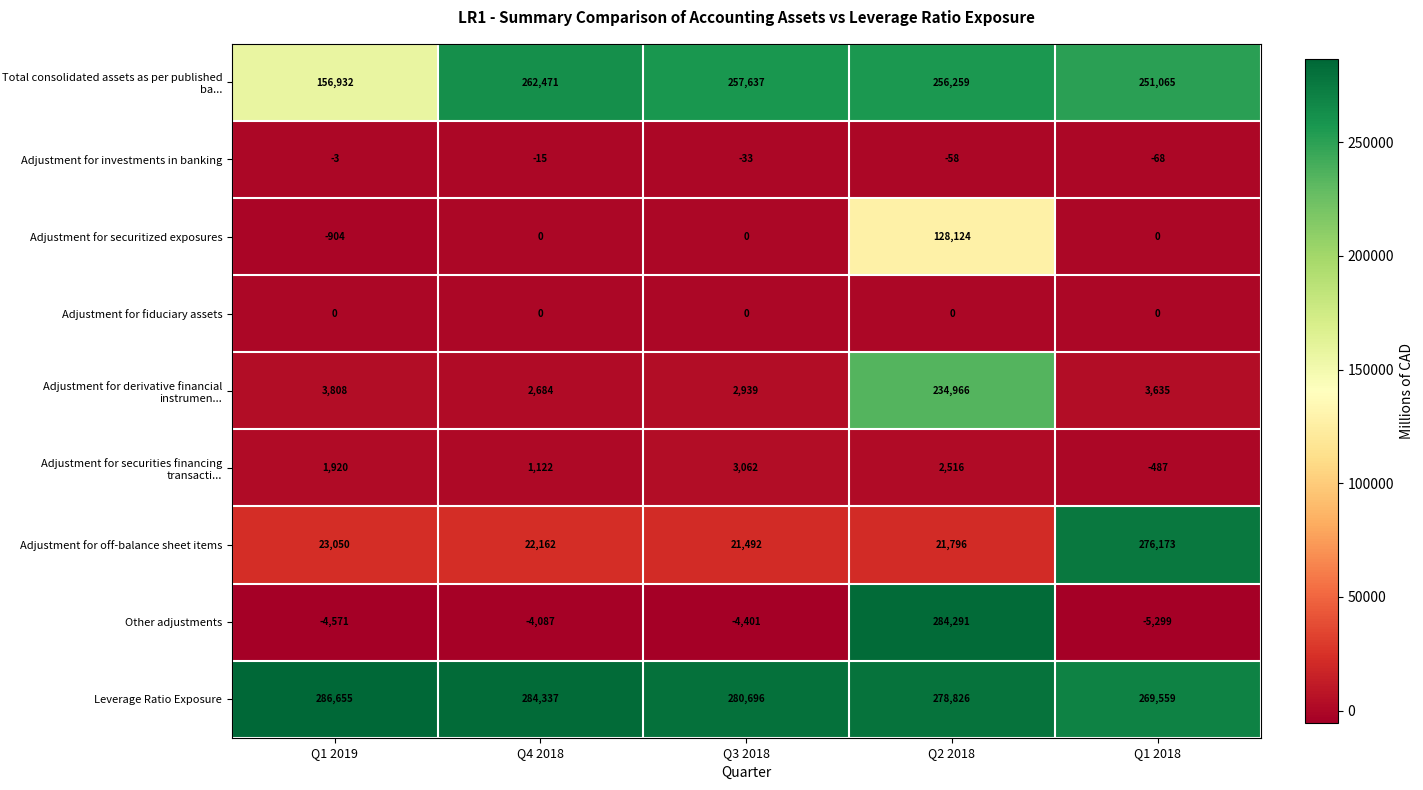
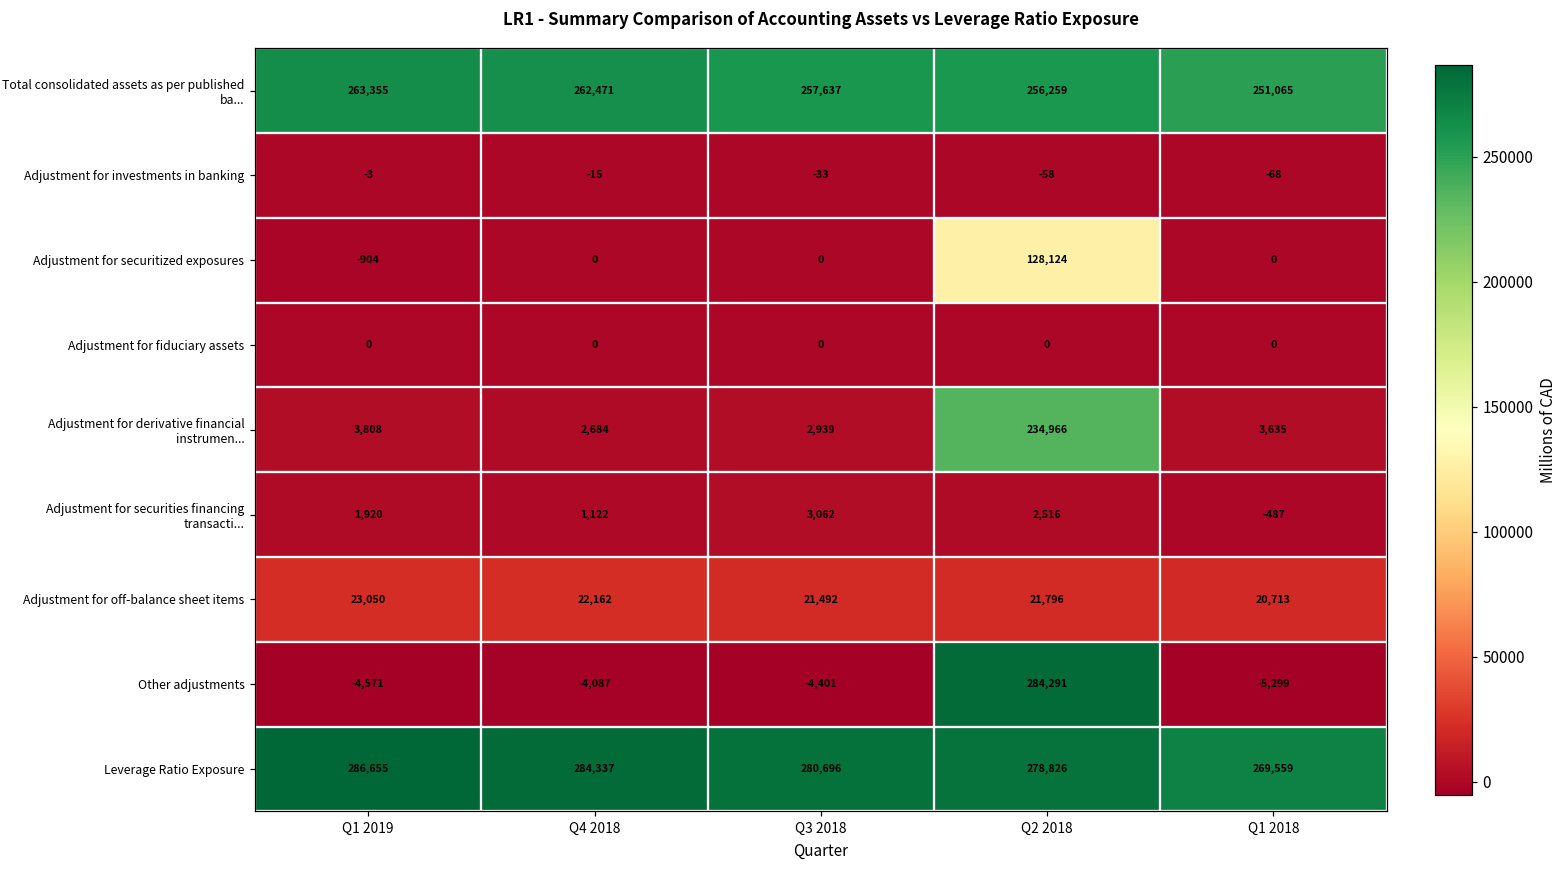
  {
    "Total consolidated assets as per published ba...": {
-     "Q1 2019": "156,932",
+     "Q1 2019": "263,355",
      "Q4 2018": "262,471",
      "Q3 2018": "257,637",
      "Q2 2018": "256,259",
      "Q1 2018": "251,065"
    },
    "Adjustment for investments in banking": {
      "Q1 2019": "-3",
      "Q4 2018": "-15",
      "Q3 2018": "-33",
      "Q2 2018": "-58",
      "Q1 2018": "-68"
    },
    "Adjustment for securitized exposures": {
      "Q1 2019": "-904",
      "Q4 2018": "0",
      "Q3 2018": "0",
      "Q2 2018": "128,124",
      "Q1 2018": "0"
    },
    "Adjustment for fiduciary assets": {
      "Q1 2019": "0",
      "Q4 2018": "0",
      "Q3 2018": "0",
      "Q2 2018": "0",
      "Q1 2018": "0"
    },
    "Adjustment for derivative financial instrumen...": {
      "Q1 2019": "3,808",
      "Q4 2018": "2,684",
      "Q3 2018": "2,939",
      "Q2 2018": "234,966",
      "Q1 2018": "3,635"
    },
    "Adjustment for securities financing transacti...": {
      "Q1 2019": "1,920",
      "Q4 2018": "1,122",
      "Q3 2018": "3,062",
      "Q2 2018": "2,516",
      "Q1 2018": "-487"
    },
    "Adjustment for off-balance sheet items": {
      "Q1 2019": "23,050",
      "Q4 2018": "22,162",
      "Q3 2018": "21,492",
      "Q2 2018": "21,796",
-     "Q1 2018": "276,173"
+     "Q1 2018": "20,713"
    },
    "Other adjustments": {
      "Q1 2019": "-4,571",
      "Q4 2018": "-4,087",
      "Q3 2018": "-4,401",
      "Q2 2018": "284,291",
      "Q1 2018": "-5,299"
    },
    "Leverage Ratio Exposure": {
      "Q1 2019": "286,655",
      "Q4 2018": "284,337",
      "Q3 2018": "280,696",
      "Q2 2018": "278,826",
      "Q1 2018": "269,559"
    }
  }
